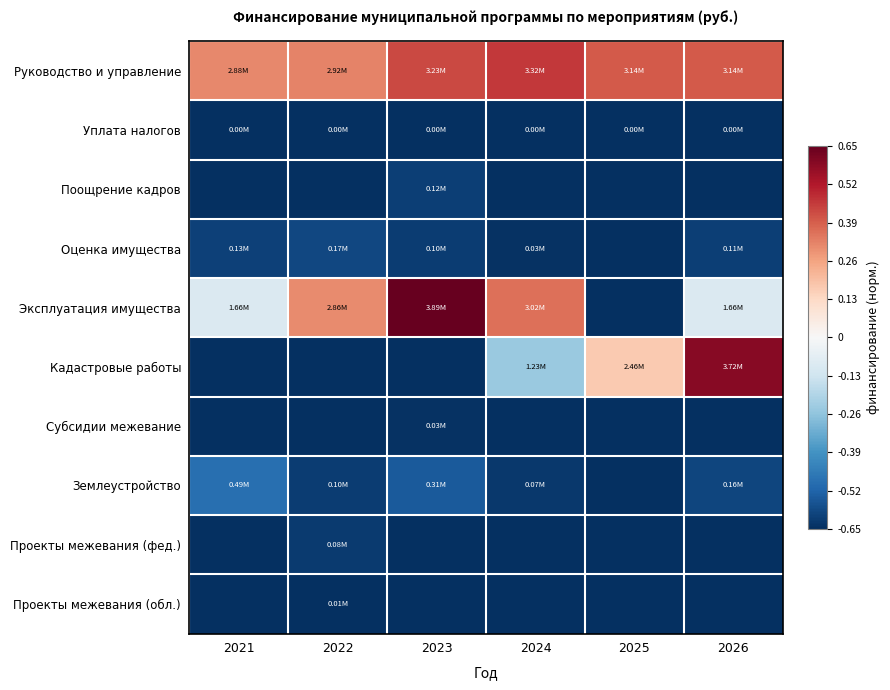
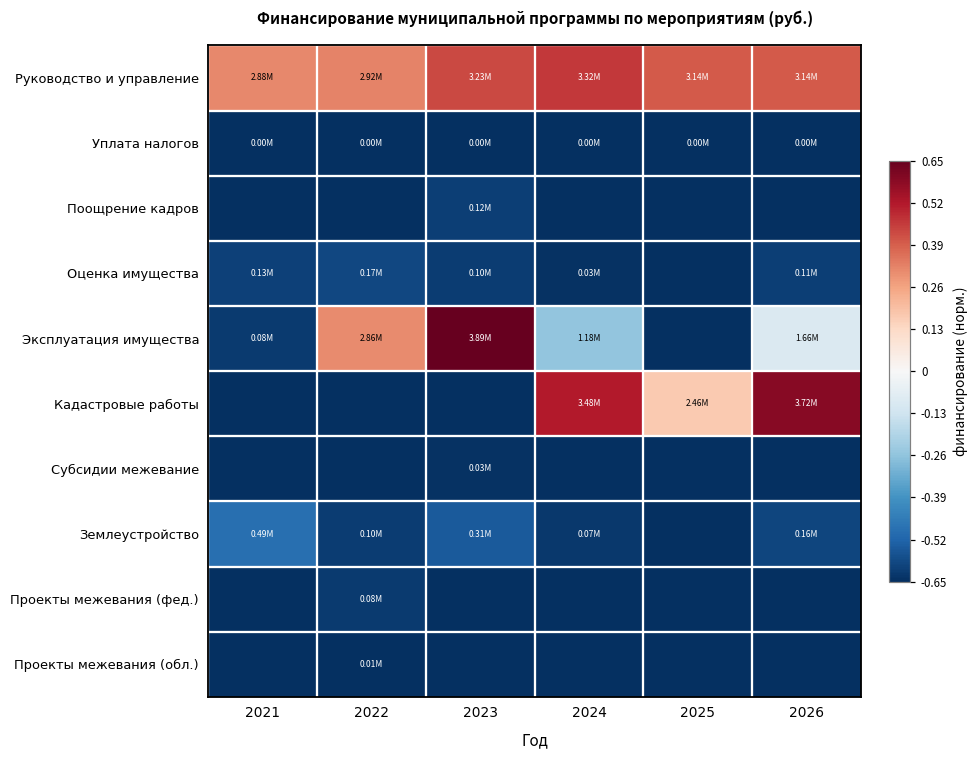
  {
    "Руководство и управление": {
      "2021": "2.88M",
      "2022": "2.92M",
      "2023": "3.23M",
      "2024": "3.32M",
      "2025": "3.14M",
      "2026": "3.14M"
    },
    "Уплата налогов": {
      "2021": "0.00M",
      "2022": "0.00M",
      "2023": "0.00M",
      "2024": "0.00M",
      "2025": "0.00M",
      "2026": "0.00M"
    },
    "Поощрение кадров": {
      "2023": "0.12M"
    },
    "Оценка имущества": {
      "2021": "0.13M",
      "2022": "0.17M",
      "2023": "0.10M",
      "2024": "0.03M",
      "2026": "0.11M"
    },
    "Эксплуатация имущества": {
-     "2021": "1.66M",
+     "2021": "0.08M",
      "2022": "2.86M",
      "2023": "3.89M",
-     "2024": "3.02M",
+     "2024": "1.18M",
      "2026": "1.66M"
    },
    "Кадастровые работы": {
-     "2024": "1.23M",
+     "2024": "3.48M",
      "2025": "2.46M",
      "2026": "3.72M"
    },
    "Субсидии межевание": {
      "2023": "0.03M"
    },
    "Землеустройство": {
      "2021": "0.49M",
      "2022": "0.10M",
      "2023": "0.31M",
      "2024": "0.07M",
      "2026": "0.16M"
    },
    "Проекты межевания (фед.)": {
      "2022": "0.08M"
    },
    "Проекты межевания (обл.)": {
      "2022": "0.01M"
    }
  }
